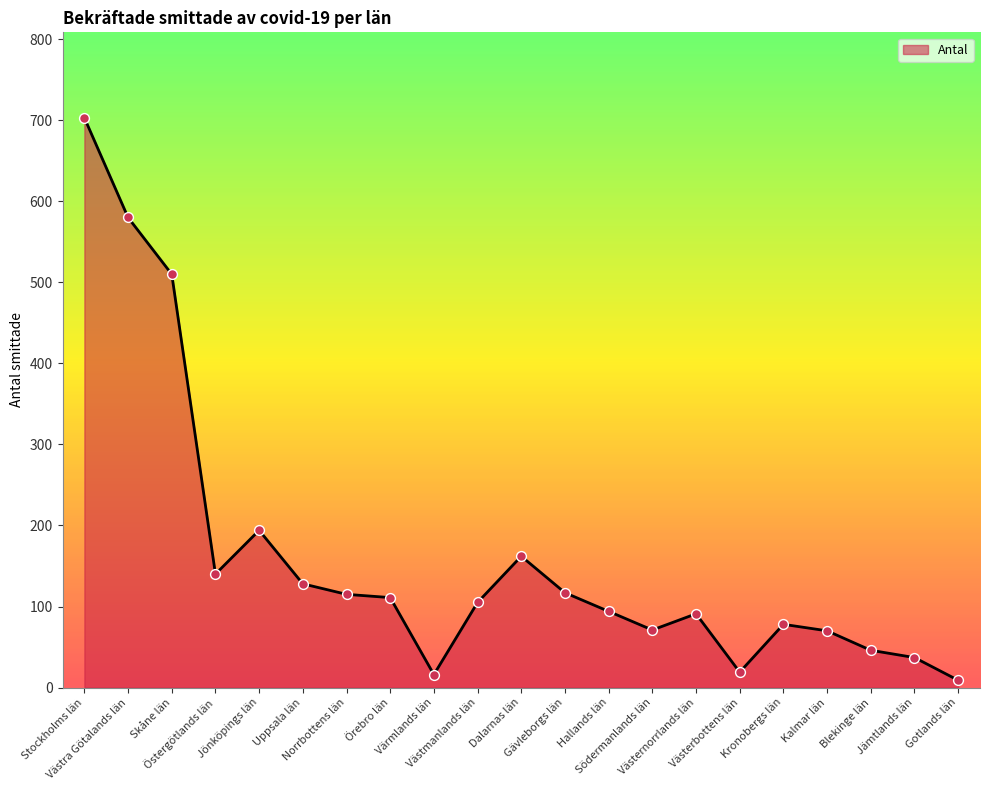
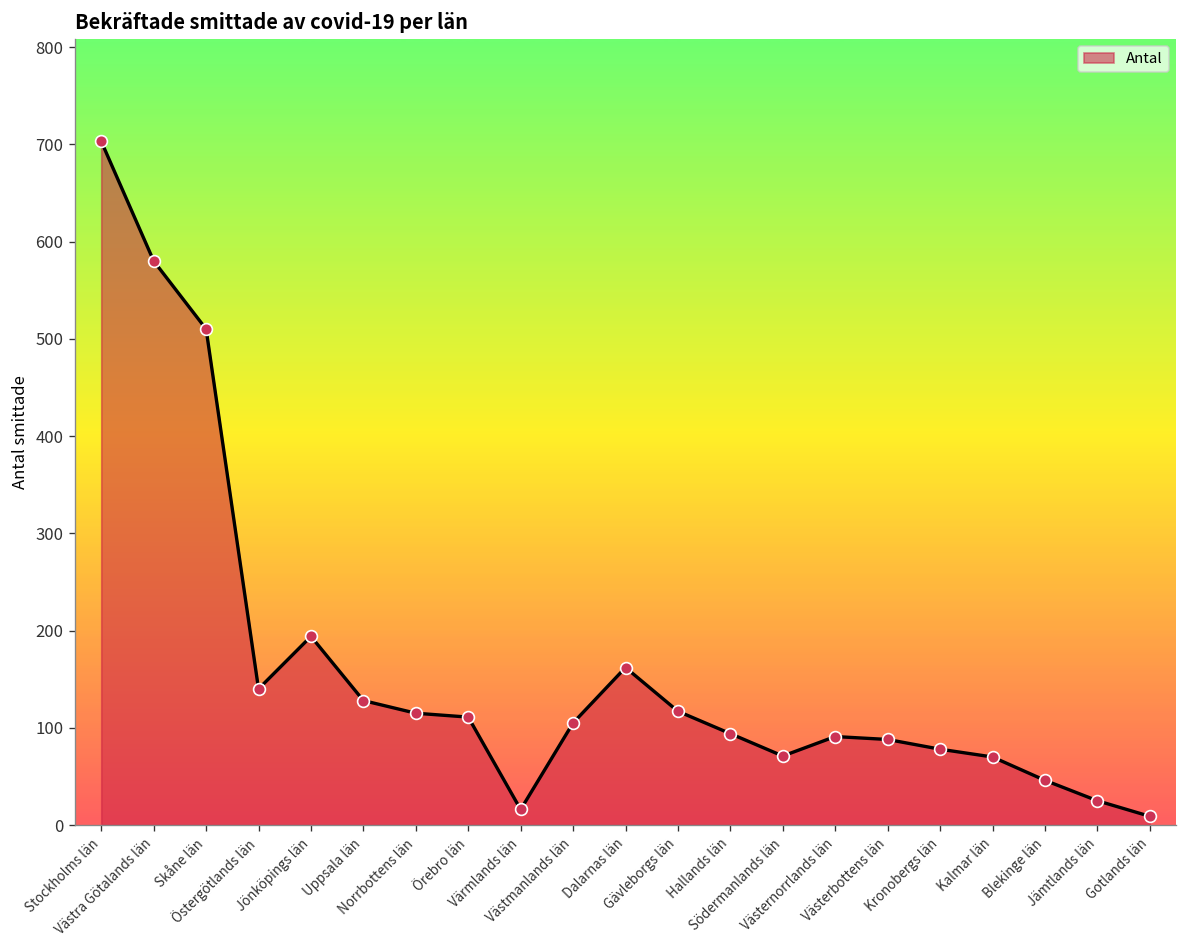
  {
    "Stockholms län": 700,
    "Västra Götalands län": 580,
    "Skåne län": 510,
    "Östergötlands län": 140,
    "Jönköpings län": 190,
    "Uppsala län": 130,
    "Norrbottens län": 120,
    "Örebro län": 110,
    "Värmlands län": 20,
    "Västmanlands län": 110,
    "Dalarnas län": 160,
    "Gävleborgs län": 120,
    "Hallands län": 90,
    "Södermanlands län": 70,
    "Västernorrlands län": 90,
-   "Västerbottens län": 20,
+   "Västerbottens län": 90,
    "Kronobergs län": 80,
    "Kalmar län": 70,
    "Blekinge län": 50,
-   "Jämtlands län": 40,
+   "Jämtlands län": 30,
    "Gotlands län": 10
  }
